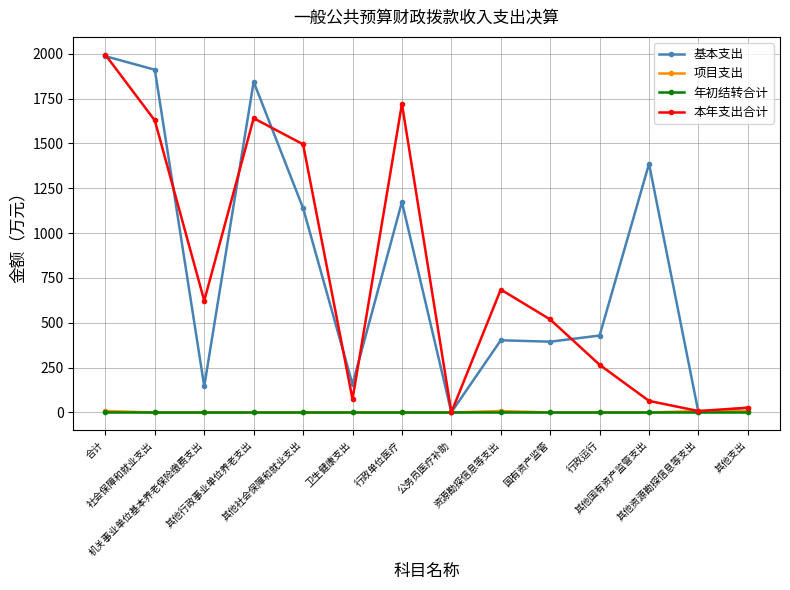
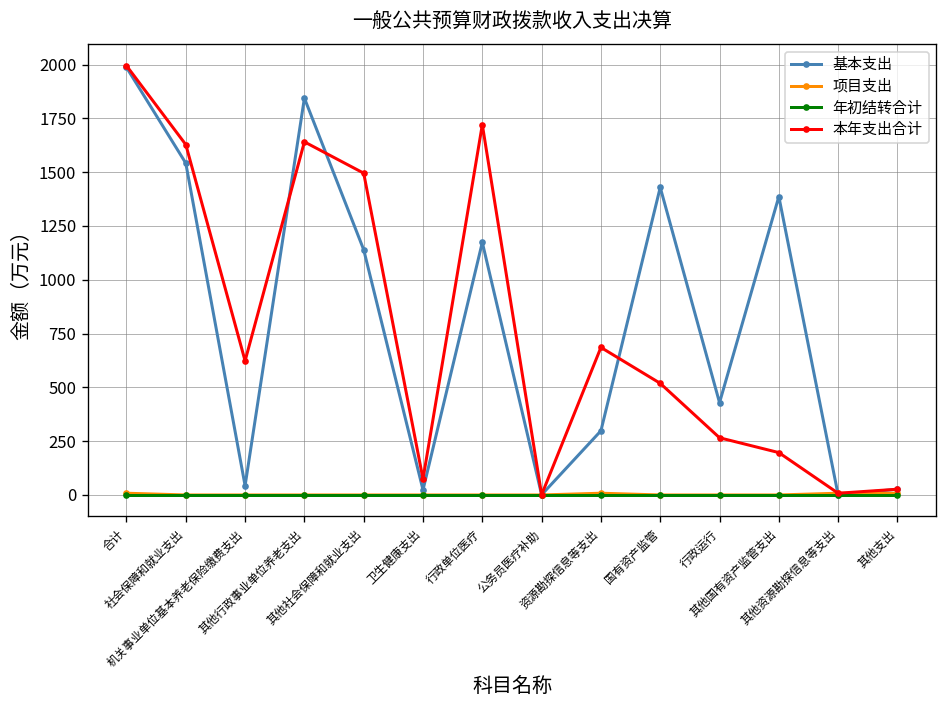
  {
    "基本支出": {
-     "社会保障和就业支出": 1910,
-     "机关事业单位基本养老保险缴费支出": 150,
+     "社会保障和就业支出": 1540,
+     "机关事业单位基本养老保险缴费支出": 40,
      "其他行政事业单位养老支出": 1840,
      "其他社会保障和就业支出": 1140,
-     "卫生健康支出": 160,
+     "卫生健康支出": 20,
      "行政单位医疗": 1170,
-     "资源勘探信息等支出": 400,
-     "国有资产监管": 390,
+     "资源勘探信息等支出": 300,
+     "国有资产监管": 1430,
      "行政运行": 430,
      "其他国有资产监管支出": 1390
    },
    "本年支出合计": {
      "社会保障和就业支出": 1630,
      "机关事业单位基本养老保险缴费支出": 620,
      "其他行政事业单位养老支出": 1640,
      "其他社会保障和就业支出": 1500,
      "卫生健康支出": 70,
      "行政单位医疗": 1720,
      "资源勘探信息等支出": 690,
      "国有资产监管": 520,
      "行政运行": 270,
-     "其他国有资产监管支出": 60
+     "其他国有资产监管支出": 200
    }
  }
